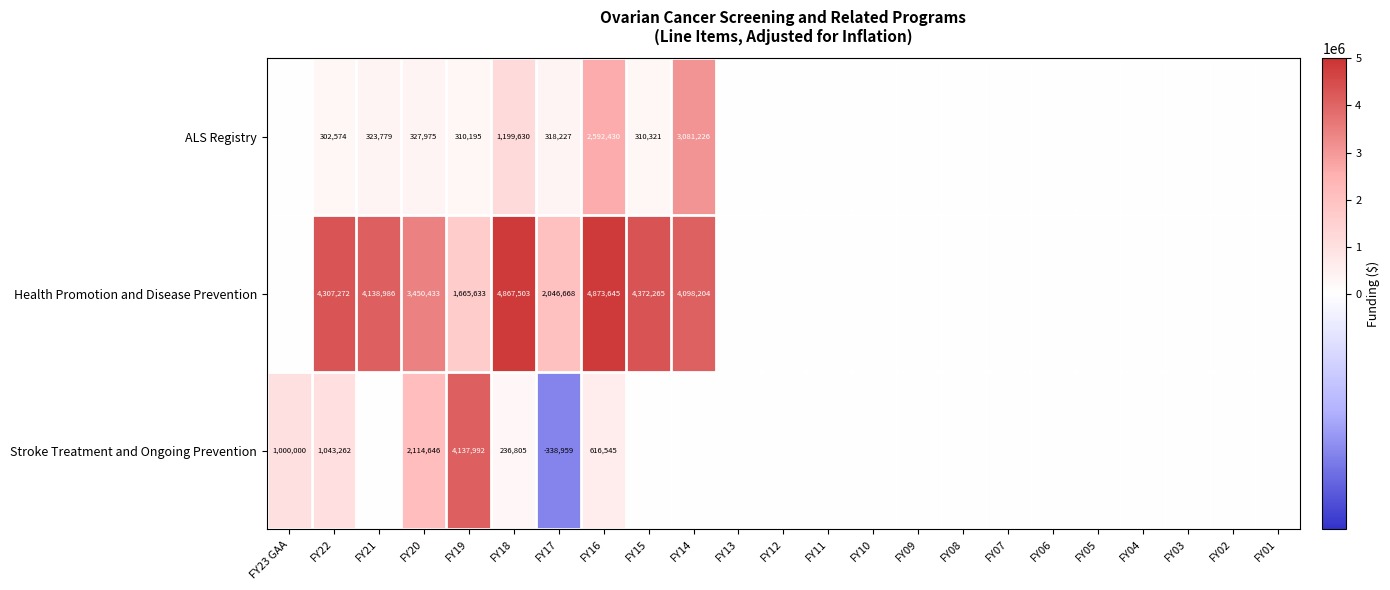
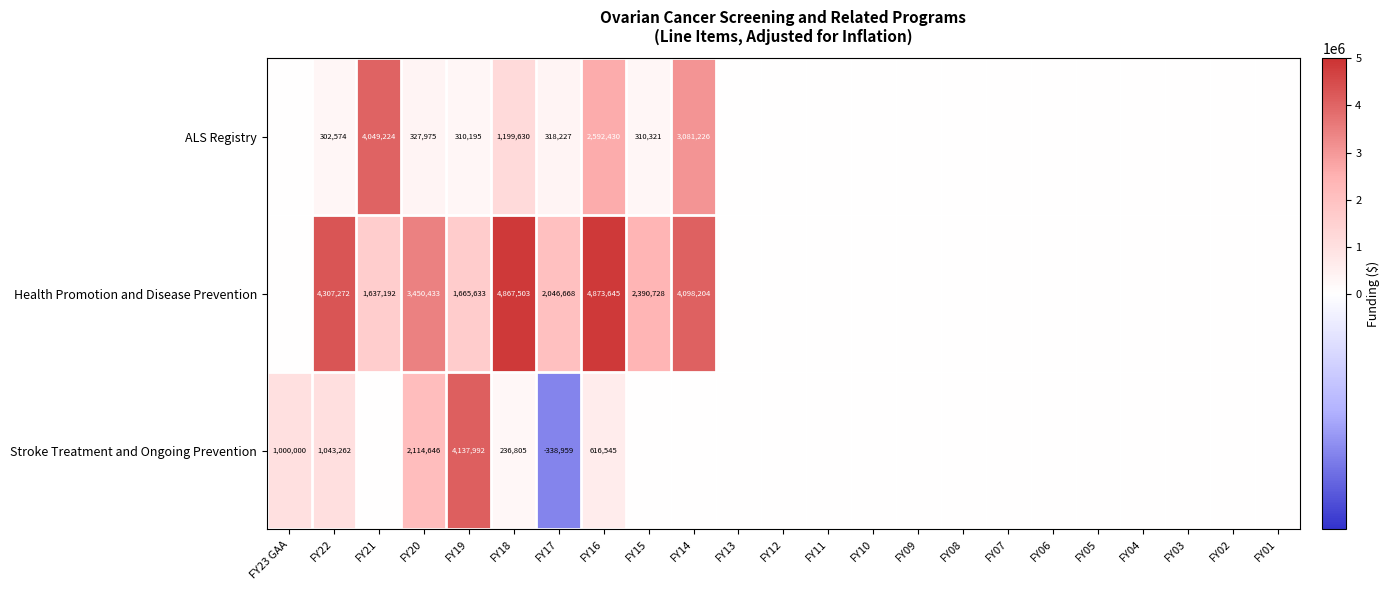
  {
    "ALS Registry": {
      "FY22": "302,574",
-     "FY21": "323,779",
+     "FY21": "4,049,224",
      "FY20": "327,975",
      "FY19": "310,195",
      "FY18": "1,199,630",
      "FY17": "318,227",
      "FY16": "2,592,430",
      "FY15": "310,321",
      "FY14": "3,081,226"
    },
    "Health Promotion and Disease Prevention": {
      "FY22": "4,307,272",
-     "FY21": "4,138,986",
+     "FY21": "1,637,192",
      "FY20": "3,450,433",
      "FY19": "1,665,633",
      "FY18": "4,867,503",
      "FY17": "2,046,668",
      "FY16": "4,873,645",
-     "FY15": "4,372,265",
+     "FY15": "2,390,728",
      "FY14": "4,098,204"
    },
    "Stroke Treatment and Ongoing Prevention": {
      "FY23 GAA": "1,000,000",
      "FY22": "1,043,262",
      "FY20": "2,114,646",
      "FY19": "4,137,992",
      "FY18": "236,805",
      "FY17": "-338,959",
      "FY16": "616,545"
    }
  }
